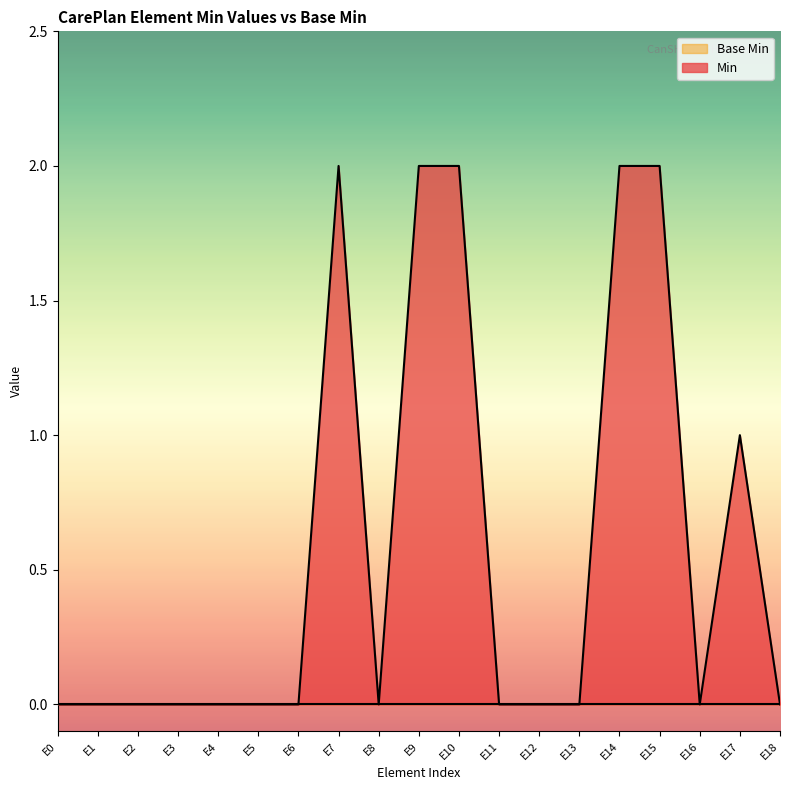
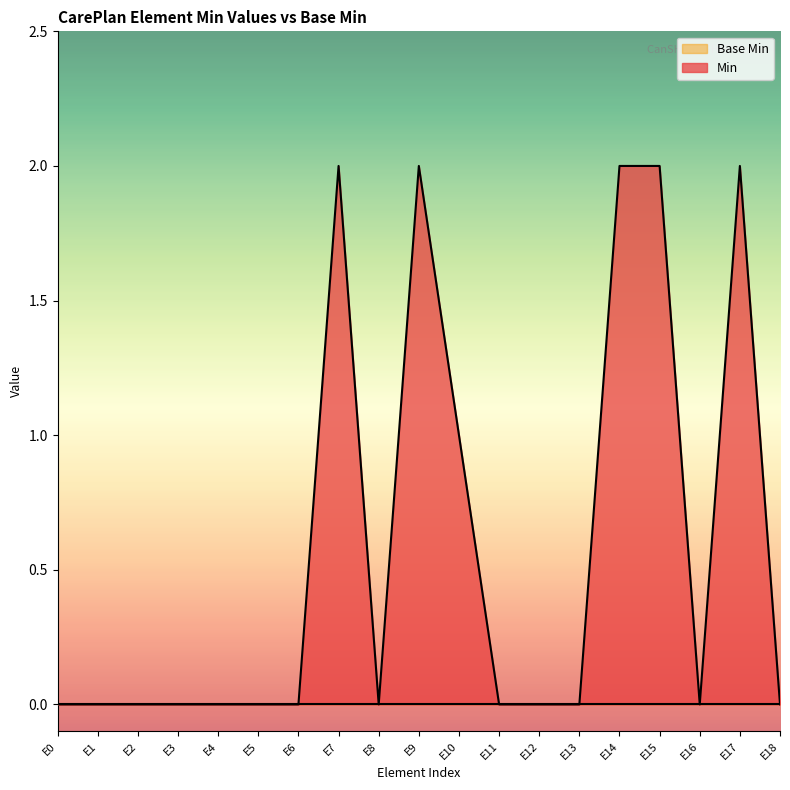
  {
    "Base Min": {
      "E7": 0,
      "E9": 0,
      "E10": 0,
      "E14": 0,
      "E15": 0,
      "E17": 0
    },
    "Min": {
      "E7": 2,
      "E9": 2,
-     "E10": 2,
+     "E10": 1,
      "E14": 2,
      "E15": 2,
-     "E17": 1
+     "E17": 2
    }
  }
